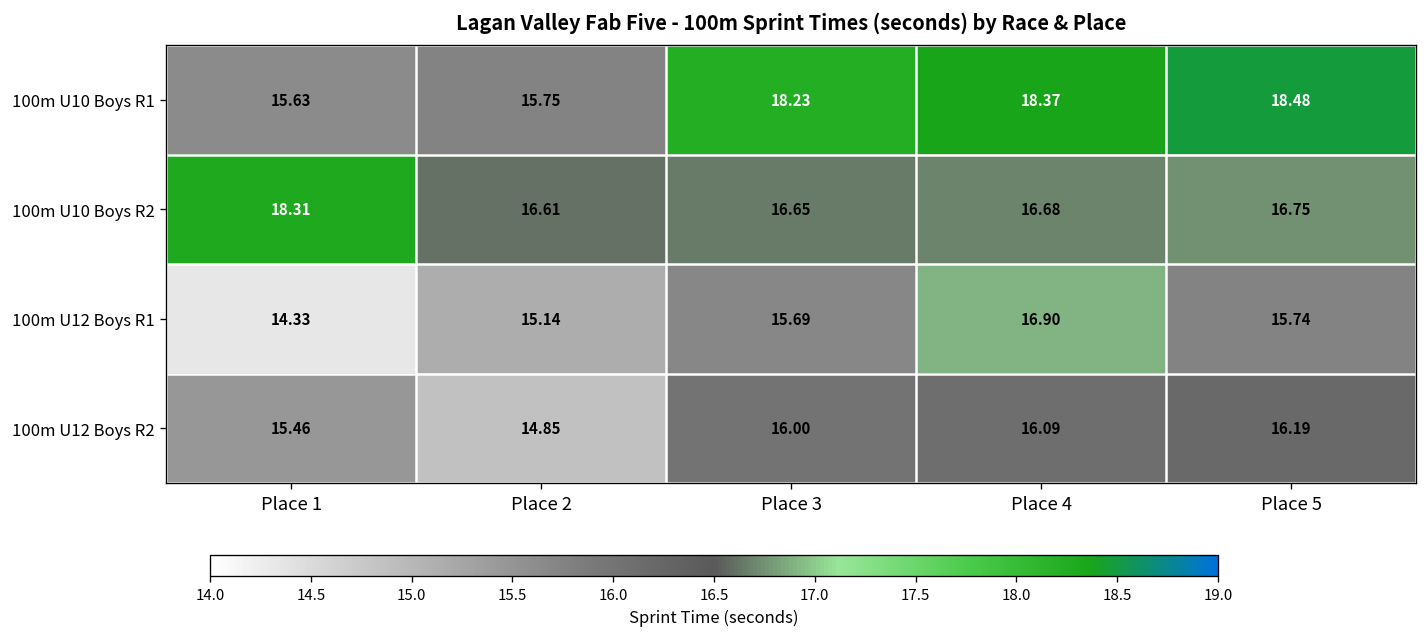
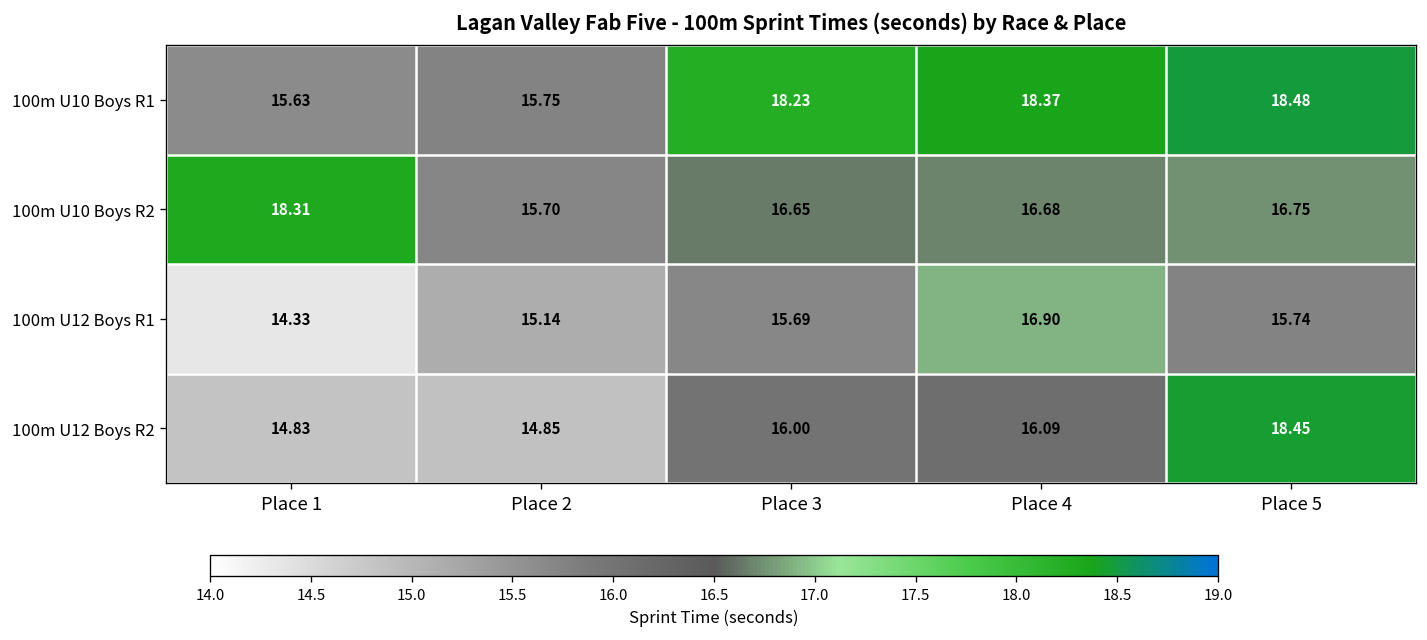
  {
    "100m U10 Boys R1": {
      "Place 1": 15.63,
      "Place 2": 15.75,
      "Place 3": 18.23,
      "Place 4": 18.37,
      "Place 5": 18.48
    },
    "100m U10 Boys R2": {
      "Place 1": 18.31,
-     "Place 2": 16.61,
+     "Place 2": 15.70,
      "Place 3": 16.65,
      "Place 4": 16.68,
      "Place 5": 16.75
    },
    "100m U12 Boys R1": {
      "Place 1": 14.33,
      "Place 2": 15.14,
      "Place 3": 15.69,
      "Place 4": 16.90,
      "Place 5": 15.74
    },
    "100m U12 Boys R2": {
-     "Place 1": 15.46,
+     "Place 1": 14.83,
      "Place 2": 14.85,
      "Place 3": 16.00,
      "Place 4": 16.09,
-     "Place 5": 16.19
+     "Place 5": 18.45
    }
  }
